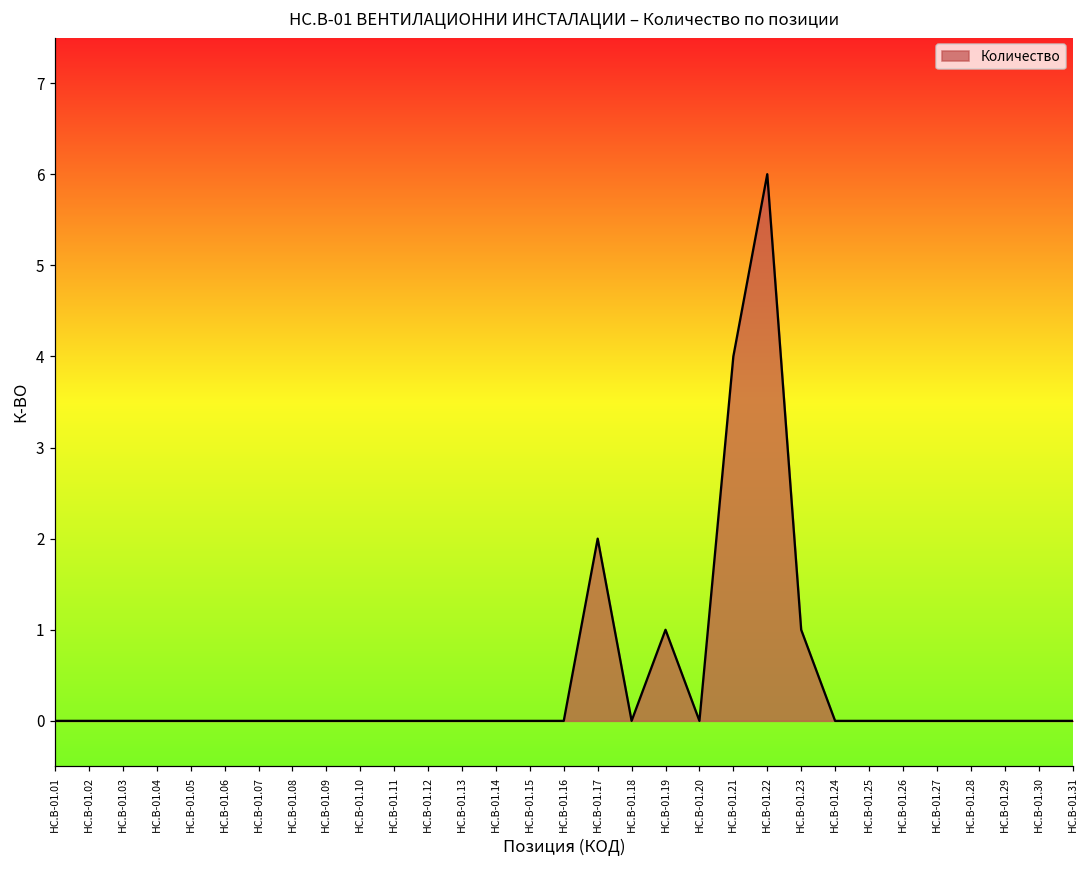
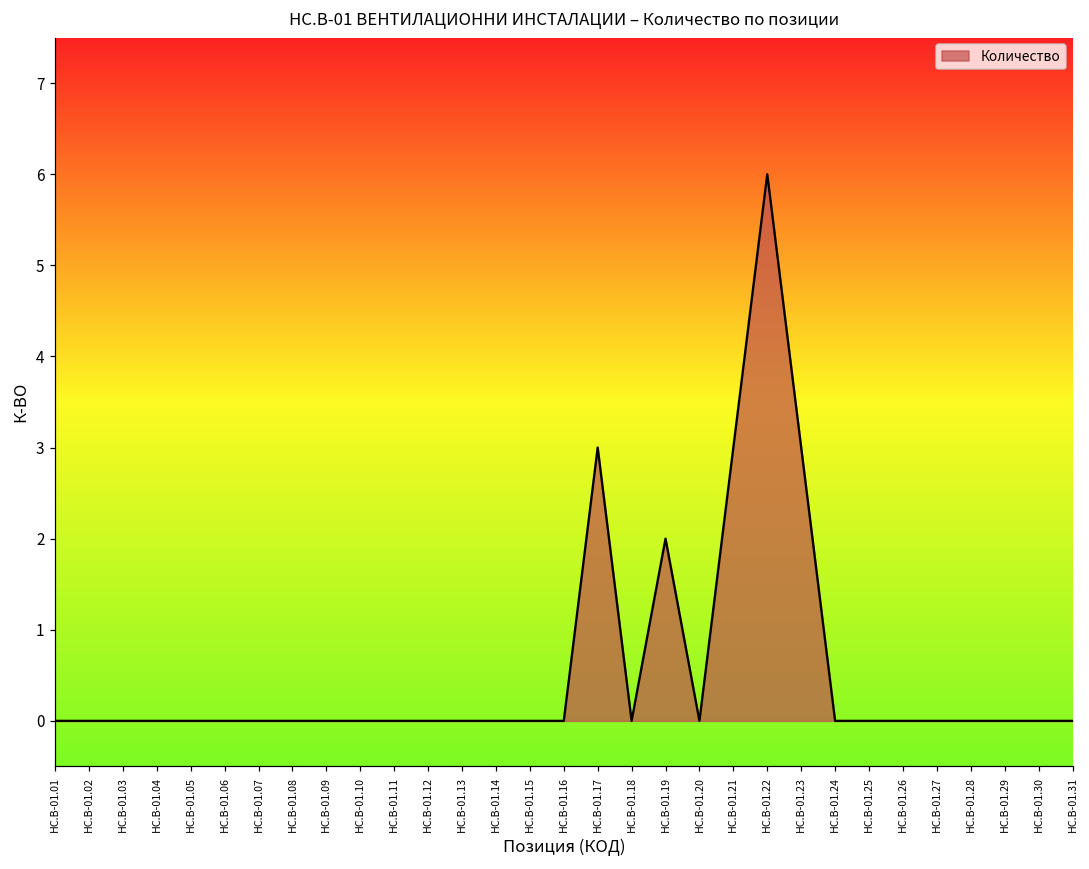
  {
    "HC.B-01.01": 0,
    "HC.B-01.02": 0,
    "HC.B-01.03": 0,
    "HC.B-01.04": 0,
    "HC.B-01.05": 0,
    "HC.B-01.06": 0,
    "HC.B-01.07": 0,
    "HC.B-01.08": 0,
    "HC.B-01.09": 0,
    "HC.B-01.10": 0,
    "HC.B-01.11": 0,
    "HC.B-01.12": 0,
    "HC.B-01.13": 0,
    "HC.B-01.14": 0,
    "HC.B-01.15": 0,
    "HC.B-01.16": 0,
-   "HC.B-01.17": 2,
+   "HC.B-01.17": 3,
    "HC.B-01.18": 0,
-   "HC.B-01.19": 1,
+   "HC.B-01.19": 2,
    "HC.B-01.20": 0,
-   "HC.B-01.21": 4,
+   "HC.B-01.21": 3,
    "HC.B-01.22": 6,
-   "HC.B-01.23": 1,
+   "HC.B-01.23": 3,
    "HC.B-01.24": 0,
    "HC.B-01.25": 0,
    "HC.B-01.26": 0,
    "HC.B-01.27": 0,
    "HC.B-01.28": 0,
    "HC.B-01.29": 0,
    "HC.B-01.30": 0,
    "HC.B-01.31": 0
  }
